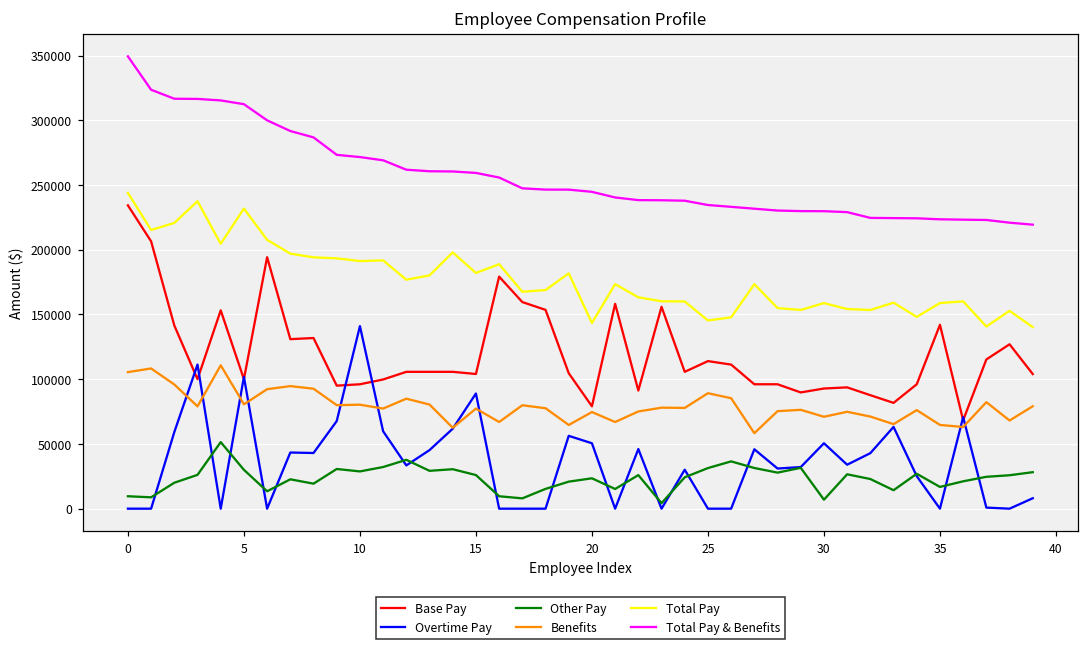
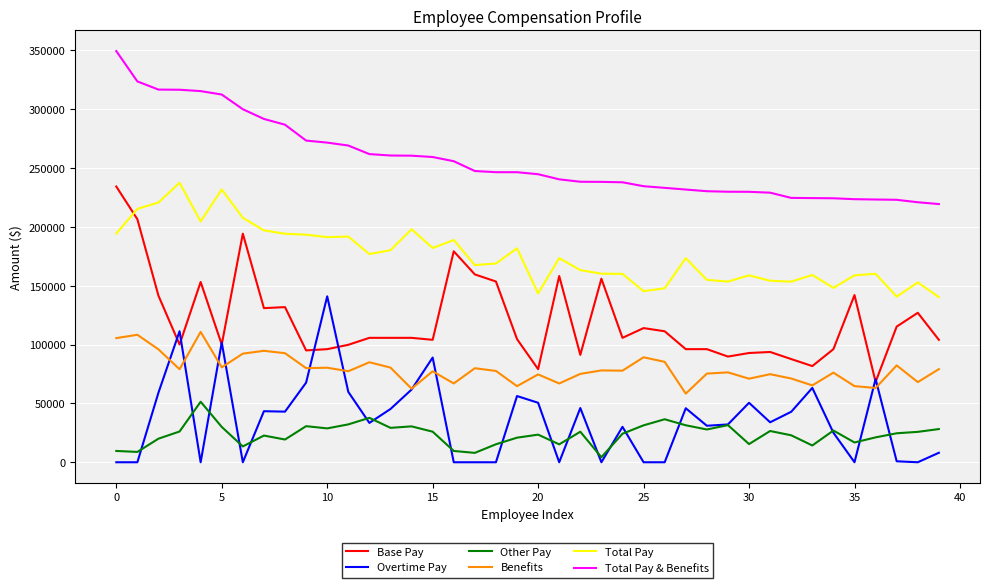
  {
    "Base Pay": {
      "0": 234000,
      "10": 96000,
      "15": 104000,
      "20": 79000,
      "25": 114000,
      "30": 93000,
      "35": 142000
    },
    "Overtime Pay": {
      "0": 0,
      "10": 141000,
      "15": 89000,
      "20": 51000,
      "25": 0,
      "30": 51000,
      "35": 0
    },
    "Other Pay": {
      "0": 10000,
      "5": 30000,
      "10": 29000,
      "15": 26000,
      "20": 23000,
      "25": 31000,
-     "30": 7000,
+     "30": 15000,
      "35": 17000
    },
    "Benefits": {
      "0": 105000,
      "5": 81000,
      "10": 80000,
      "15": 77000,
      "20": 75000,
      "25": 89000,
      "30": 71000,
      "35": 65000
    },
    "Total Pay": {
-     "0": 244000,
+     "0": 194000,
      "5": 232000,
      "10": 191000,
      "15": 182000,
      "20": 143000,
      "25": 145000,
      "30": 159000,
      "35": 159000
    },
    "Total Pay & Benefits": {
      "0": 349000,
      "5": 312000,
      "10": 272000,
      "15": 259000,
      "20": 245000,
      "25": 235000,
      "30": 230000,
      "35": 224000
    }
  }
